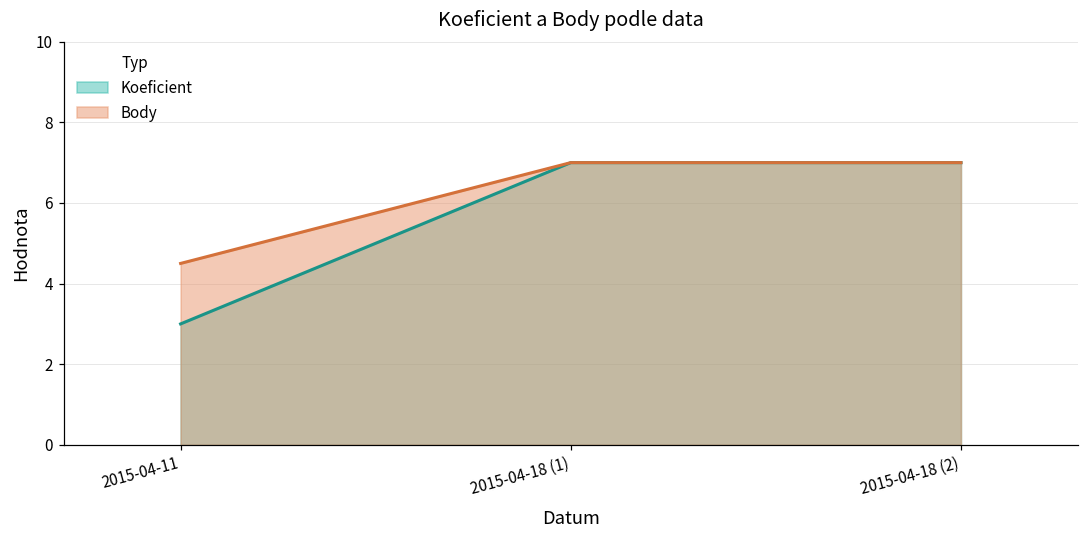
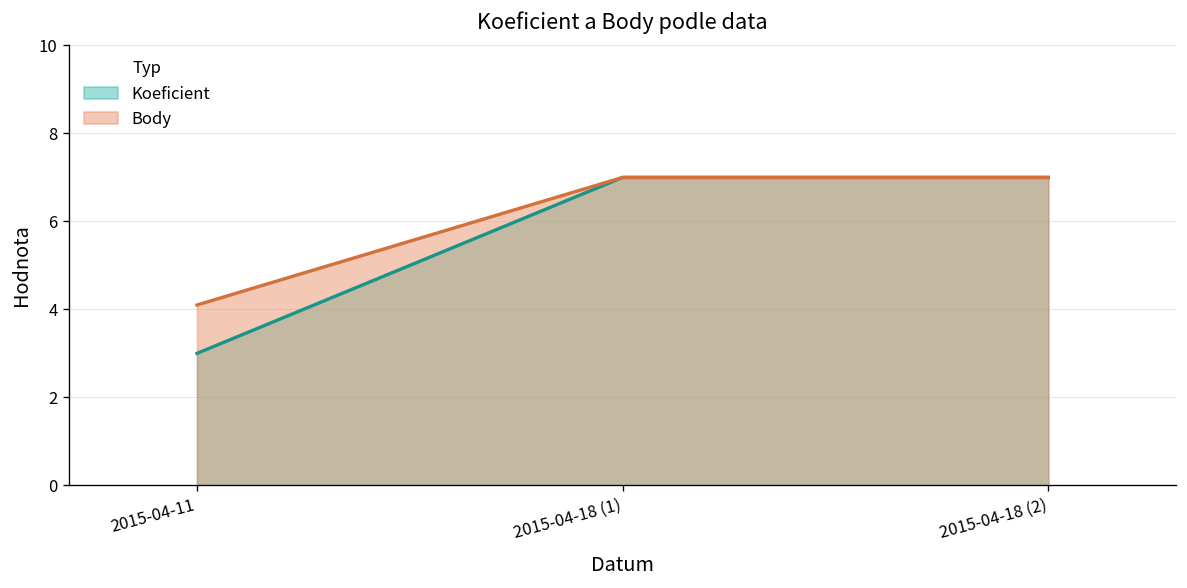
  {
    "Koeficient": {
      "2015-04-11": 3.0
    },
    "Body": {
-     "2015-04-11": 4.5
+     "2015-04-11": 4.1
    }
  }
